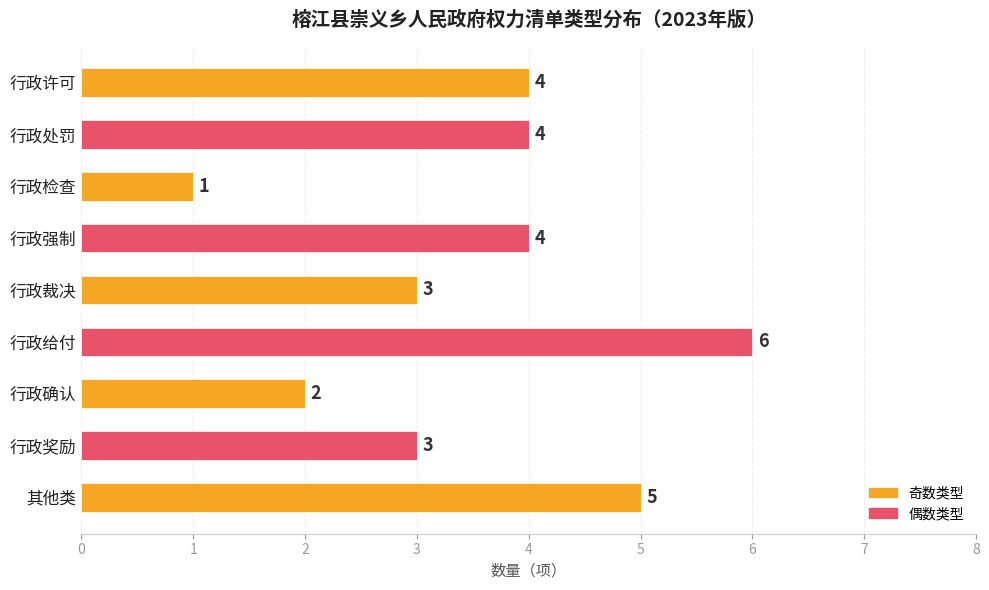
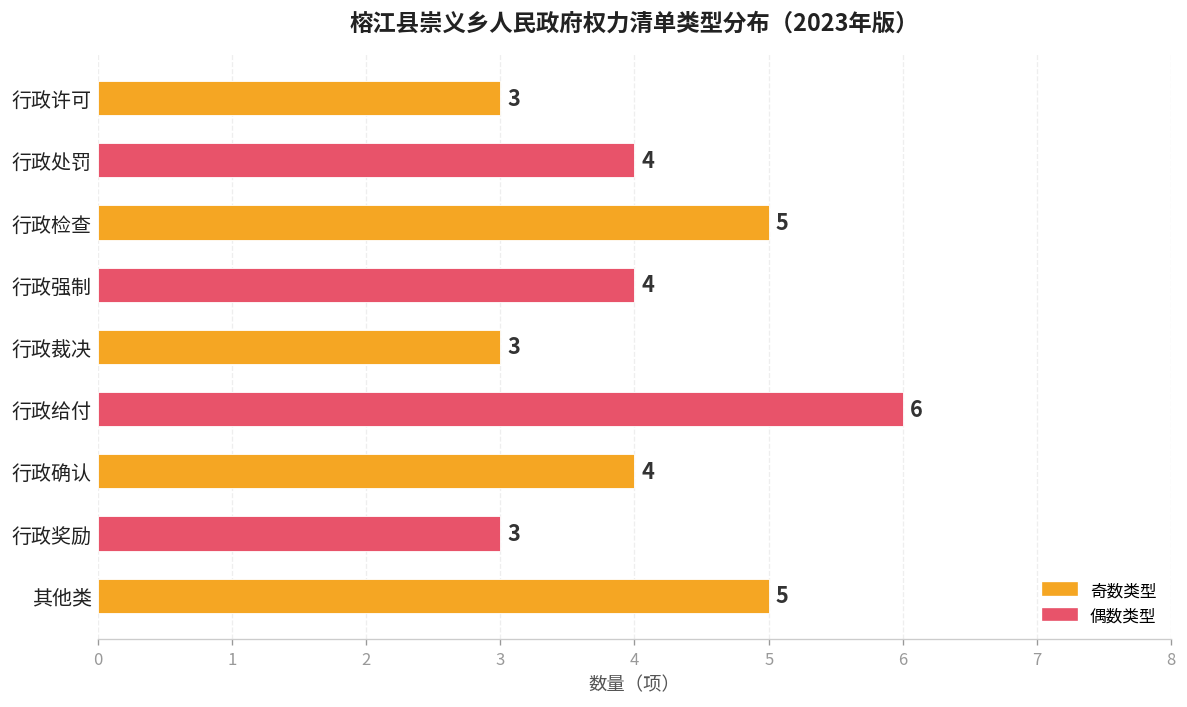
  {
-   "行政许可": 4,
+   "行政许可": 3,
    "行政处罚": 4,
-   "行政检查": 1,
+   "行政检查": 5,
    "行政强制": 4,
    "行政裁决": 3,
    "行政给付": 6,
-   "行政确认": 2,
+   "行政确认": 4,
    "行政奖励": 3,
    "其他类": 5
  }
